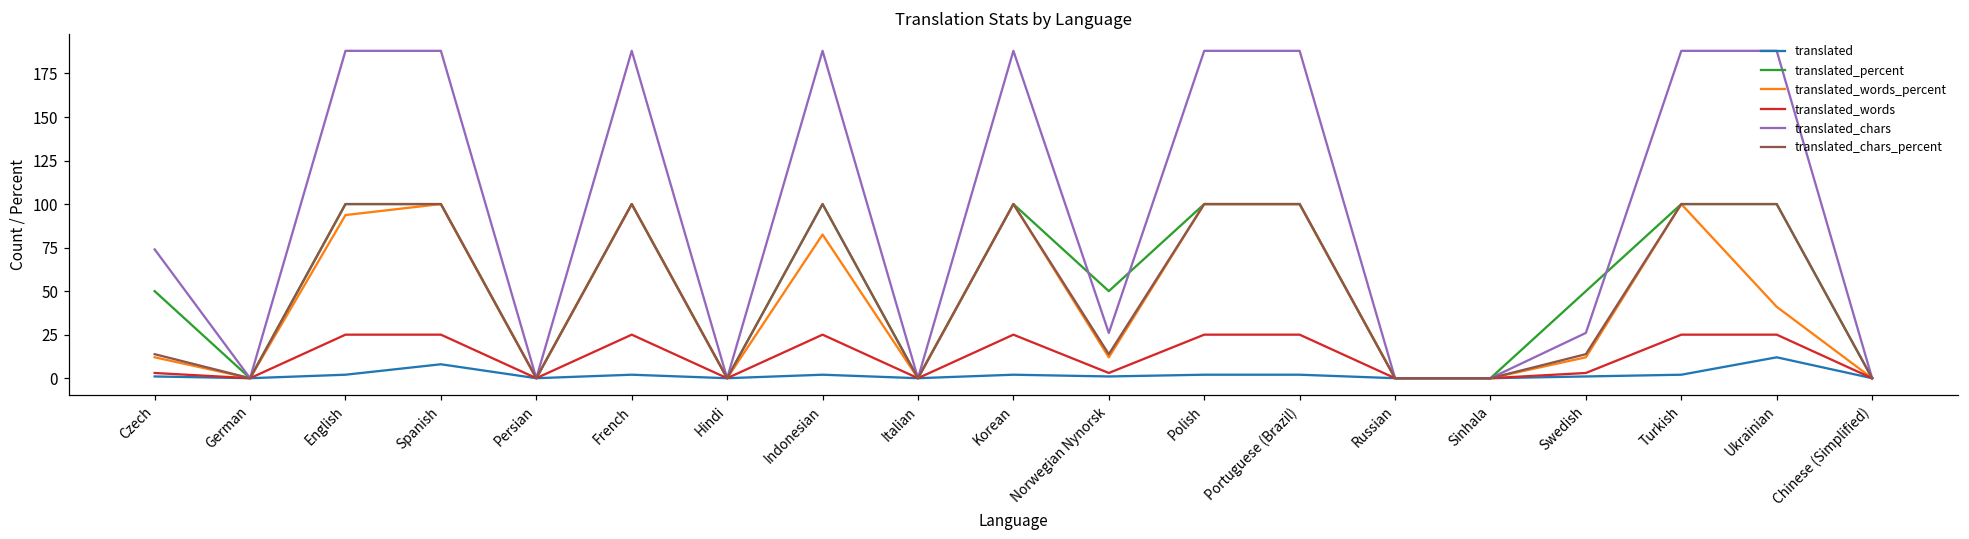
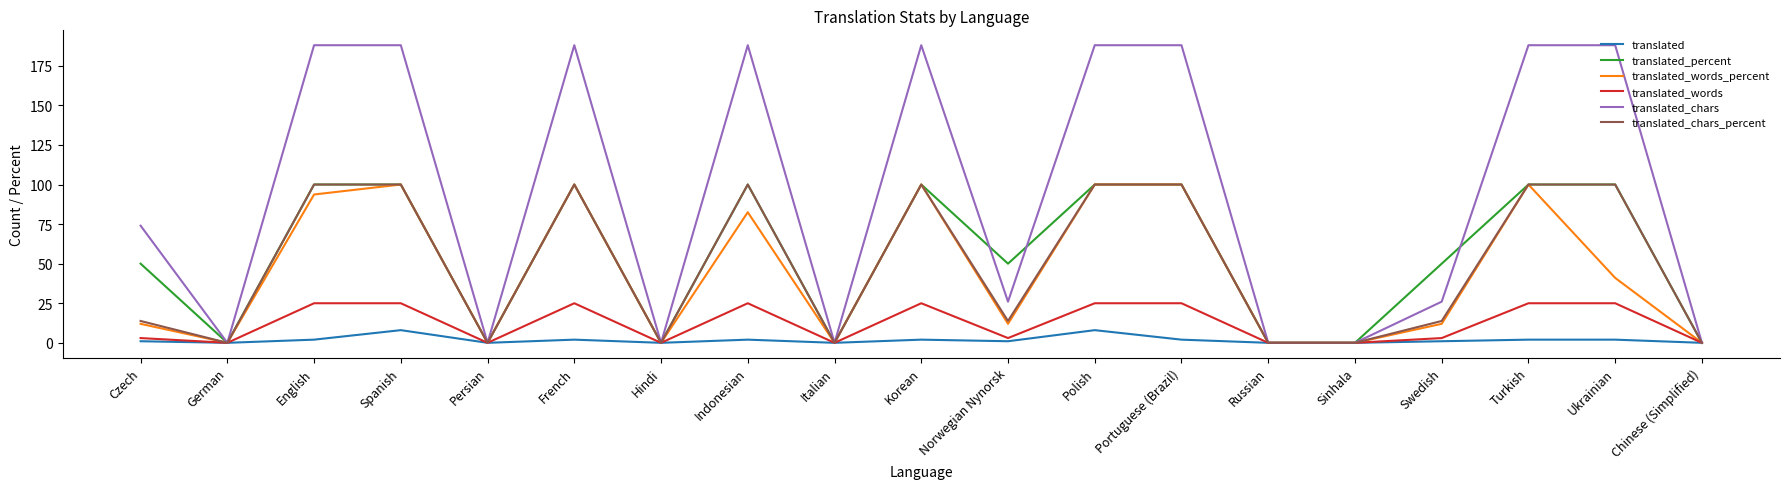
  {
    "translated": {
      "Czech": 1,
      "English": 2,
      "Spanish": 8,
      "French": 2,
      "Indonesian": 2,
      "Korean": 2,
      "Norwegian Nynorsk": 1,
-     "Polish": 2,
+     "Polish": 8,
      "Portuguese (Brazil)": 2,
      "Swedish": 1,
      "Turkish": 2,
-     "Ukrainian": 12
+     "Ukrainian": 2
    },
    "translated_percent": {
      "Czech": 50,
      "Norwegian Nynorsk": 50,
      "Swedish": 50
    },
    "translated_words_percent": {
      "Czech": 12,
      "English": 94,
      "Indonesian": 83,
      "Norwegian Nynorsk": 12,
      "Swedish": 12,
      "Ukrainian": 41
    },
    "translated_words": {
      "Czech": 3,
      "English": 25,
      "Spanish": 25,
      "French": 25,
      "Indonesian": 25,
      "Korean": 25,
      "Norwegian Nynorsk": 3,
      "Polish": 25,
      "Portuguese (Brazil)": 25,
      "Swedish": 3,
      "Turkish": 25,
      "Ukrainian": 25
    },
    "translated_chars": {
      "Czech": 74,
      "English": 188,
      "Spanish": 188,
      "French": 188,
      "Indonesian": 188,
      "Korean": 188,
      "Norwegian Nynorsk": 26,
      "Polish": 188,
      "Portuguese (Brazil)": 188,
      "Swedish": 26,
      "Turkish": 188,
      "Ukrainian": 188
    },
    "translated_chars_percent": {
      "Czech": 14,
      "Norwegian Nynorsk": 14,
      "Swedish": 14
    }
  }
